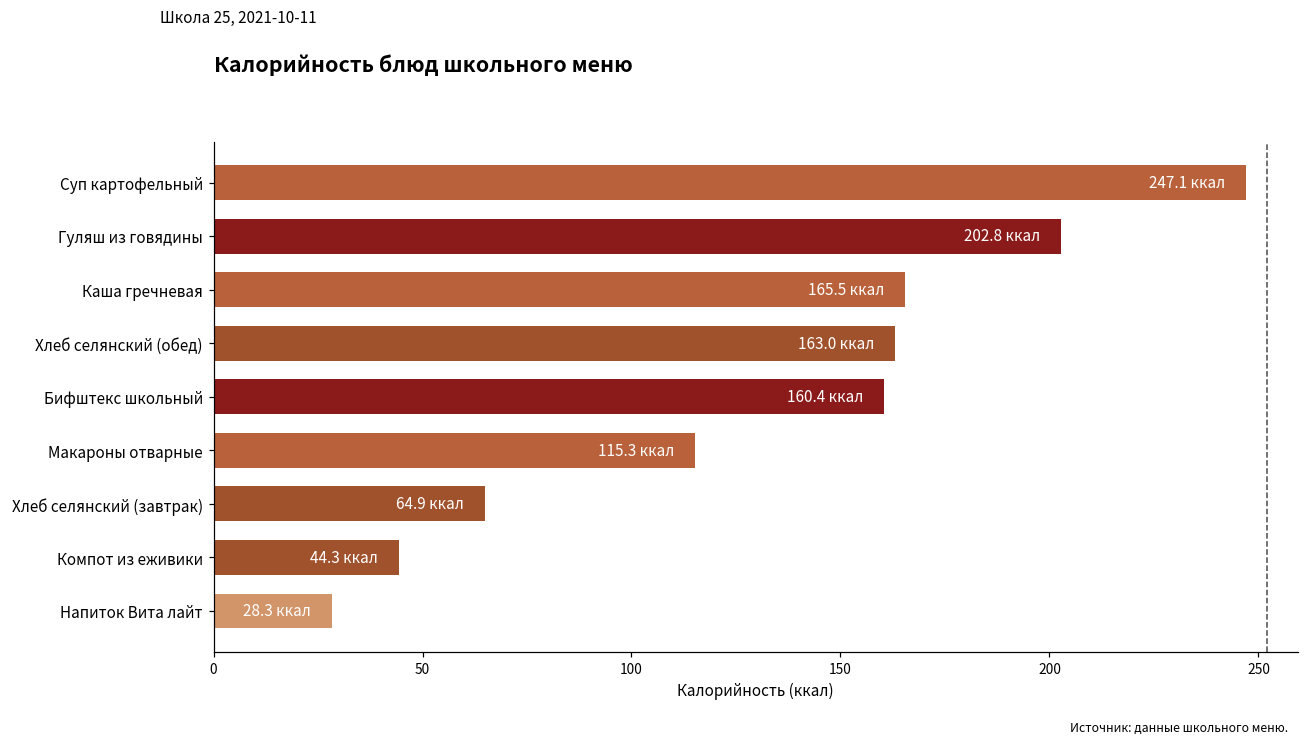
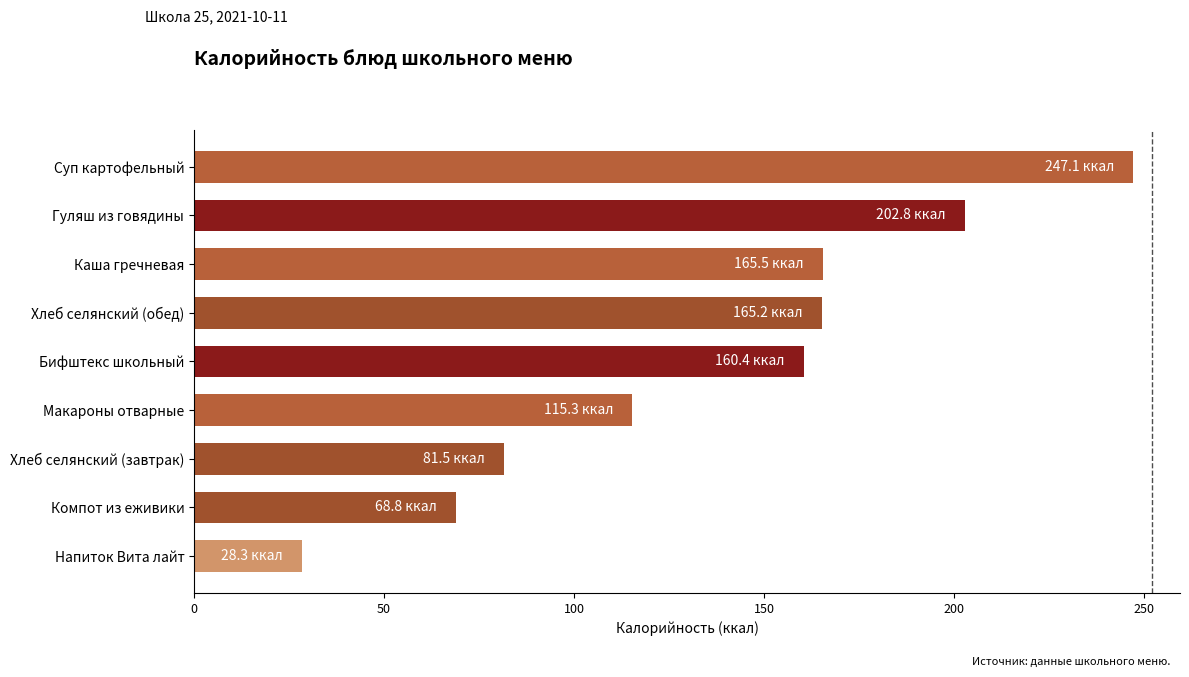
  {
    "Суп картофельный": 247.1,
    "Гуляш из говядины": 202.8,
    "Каша гречневая": 165.5,
-   "Хлеб селянский (обед)": 163.0,
+   "Хлеб селянский (обед)": 165.2,
    "Бифштекс школьный": 160.4,
    "Макароны отварные": 115.3,
-   "Хлеб селянский (завтрак)": 64.9,
-   "Компот из еживики": 44.3,
+   "Хлеб селянский (завтрак)": 81.5,
+   "Компот из еживики": 68.8,
    "Напиток Вита лайт": 28.3
  }
